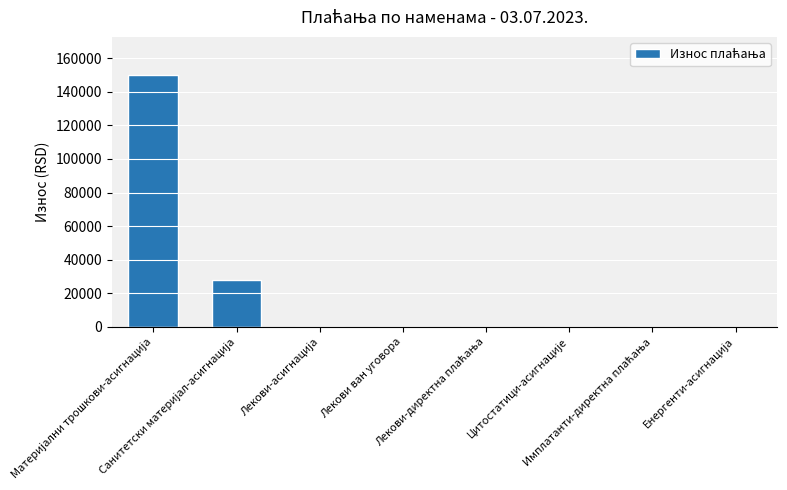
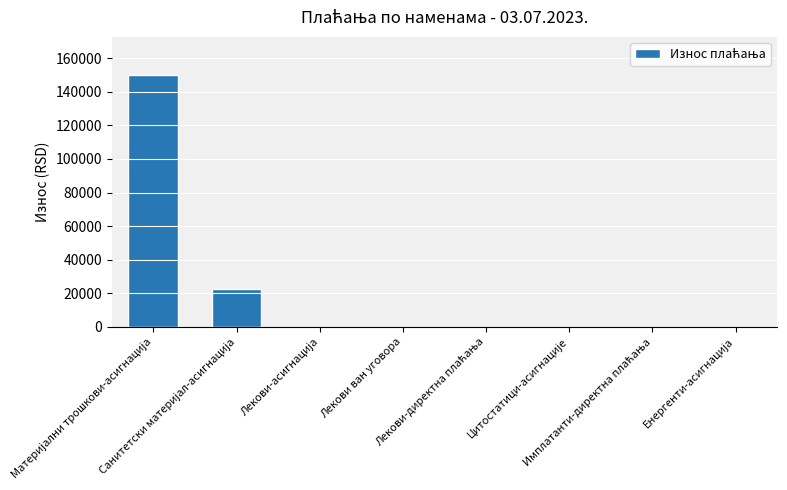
  {
    "Материјални трошкови-асигнација": 150000,
-   "Санитетски материјал-асигнација": 28000,
+   "Санитетски материјал-асигнација": 23000,
    "Лекови-асигнација": 0,
    "Лекови ван уговора": 0,
    "Лекови-директна плаћања": 0,
    "Цитостатици-асигнације": 0,
    "Имплатанти-директна плаћања": 0,
    "Енергенти-асигнација": 0
  }
